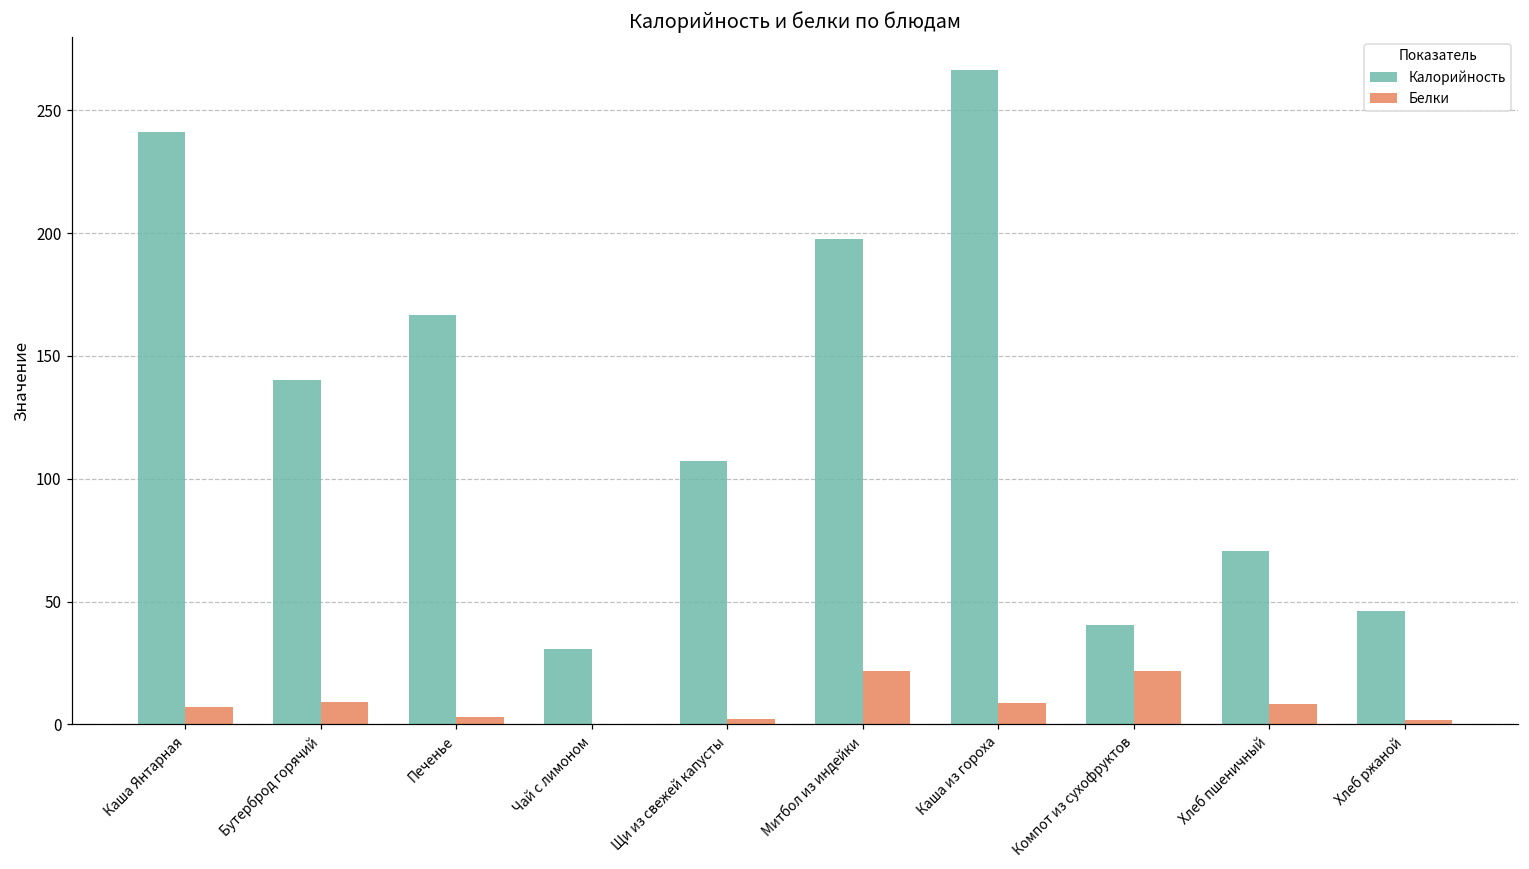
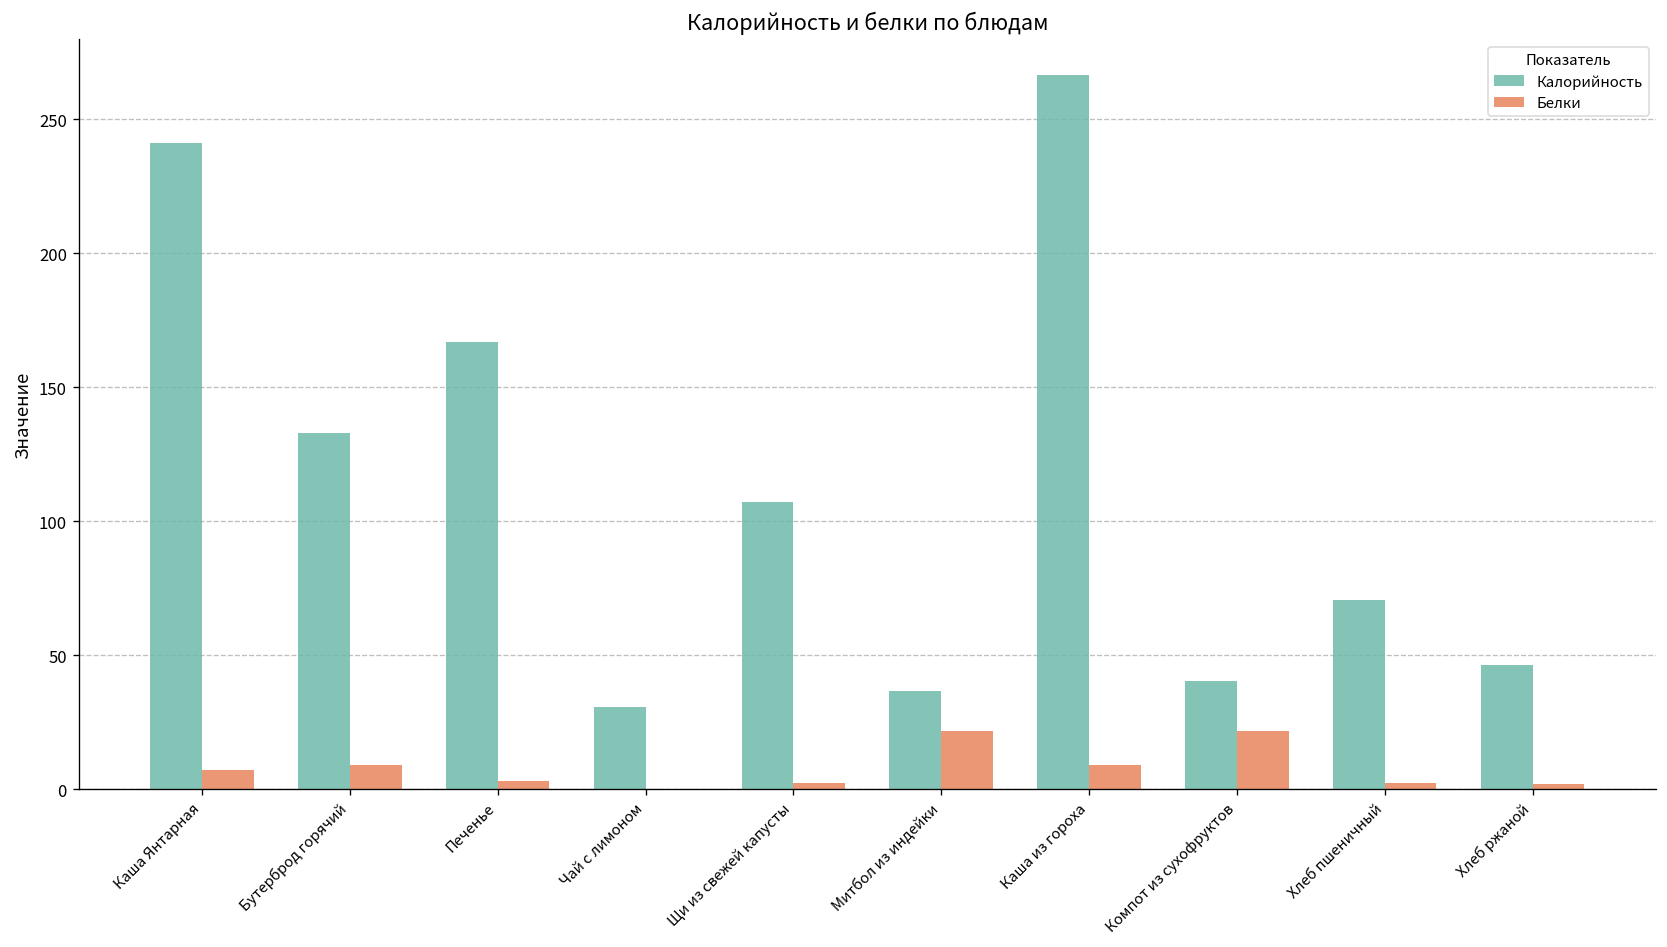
  {
    "Калорийность": {
      "Каша Янтарная": 241,
-     "Бутерброд горячий": 140,
+     "Бутерброд горячий": 133,
      "Печенье": 167,
      "Чай с лимоном": 31,
      "Щи из свежей капусты": 107,
-     "Митбол из индейки": 198,
+     "Митбол из индейки": 37,
      "Каша из гороха": 266,
      "Компот из сухофруктов": 40,
      "Хлеб пшеничный": 71,
      "Хлеб ржаной": 46
    },
    "Белки": {
      "Каша Янтарная": 7,
      "Бутерброд горячий": 9,
      "Печенье": 3,
      "Щи из свежей капусты": 2,
      "Митбол из индейки": 22,
      "Каша из гороха": 9,
      "Компот из сухофруктов": 22,
-     "Хлеб пшеничный": 8,
+     "Хлеб пшеничный": 2,
      "Хлеб ржаной": 2
    }
  }
